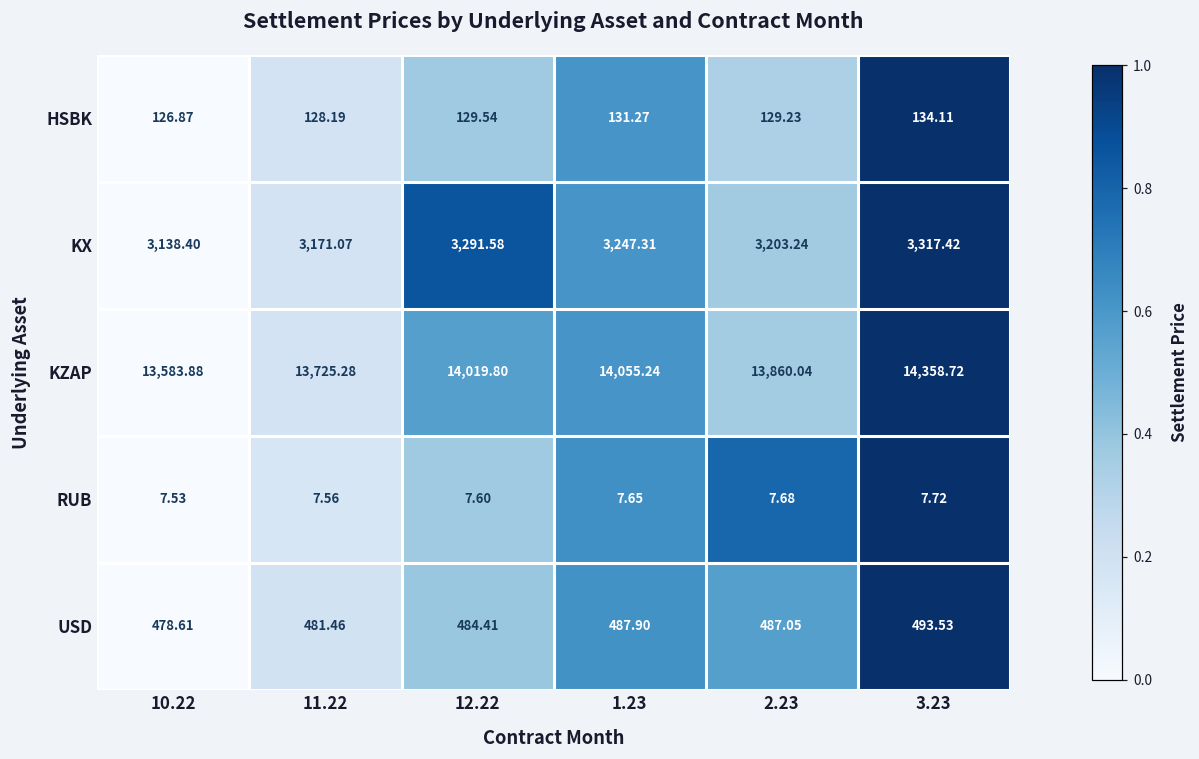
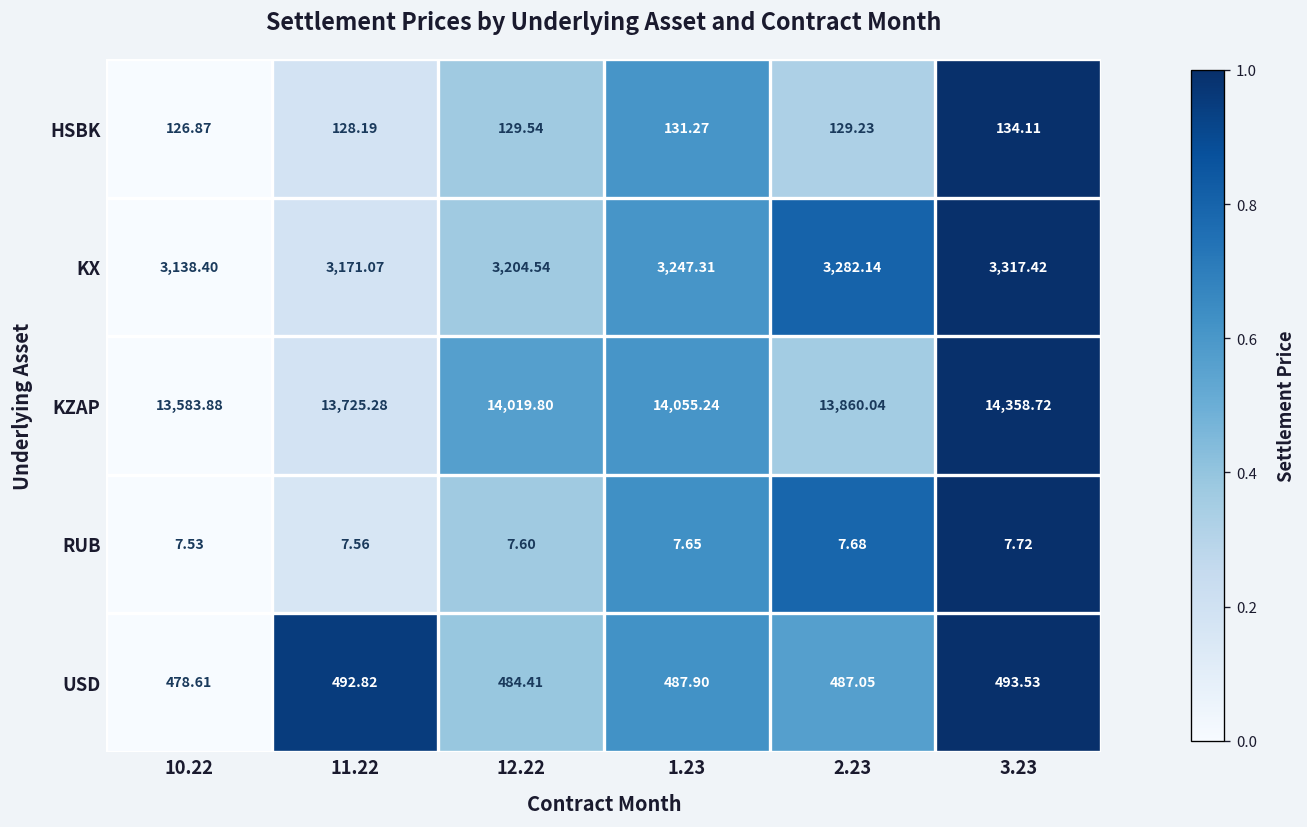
  {
    "HSBK": {
      "10.22": "126.87",
      "11.22": "128.19",
      "12.22": "129.54",
      "1.23": "131.27",
      "2.23": "129.23",
      "3.23": "134.11"
    },
    "KX": {
      "10.22": "3,138.40",
      "11.22": "3,171.07",
-     "12.22": "3,291.58",
+     "12.22": "3,204.54",
      "1.23": "3,247.31",
-     "2.23": "3,203.24",
+     "2.23": "3,282.14",
      "3.23": "3,317.42"
    },
    "KZAP": {
      "10.22": "13,583.88",
      "11.22": "13,725.28",
      "12.22": "14,019.80",
      "1.23": "14,055.24",
      "2.23": "13,860.04",
      "3.23": "14,358.72"
    },
    "RUB": {
      "10.22": "7.53",
      "11.22": "7.56",
      "12.22": "7.60",
      "1.23": "7.65",
      "2.23": "7.68",
      "3.23": "7.72"
    },
    "USD": {
      "10.22": "478.61",
-     "11.22": "481.46",
+     "11.22": "492.82",
      "12.22": "484.41",
      "1.23": "487.90",
      "2.23": "487.05",
      "3.23": "493.53"
    }
  }
